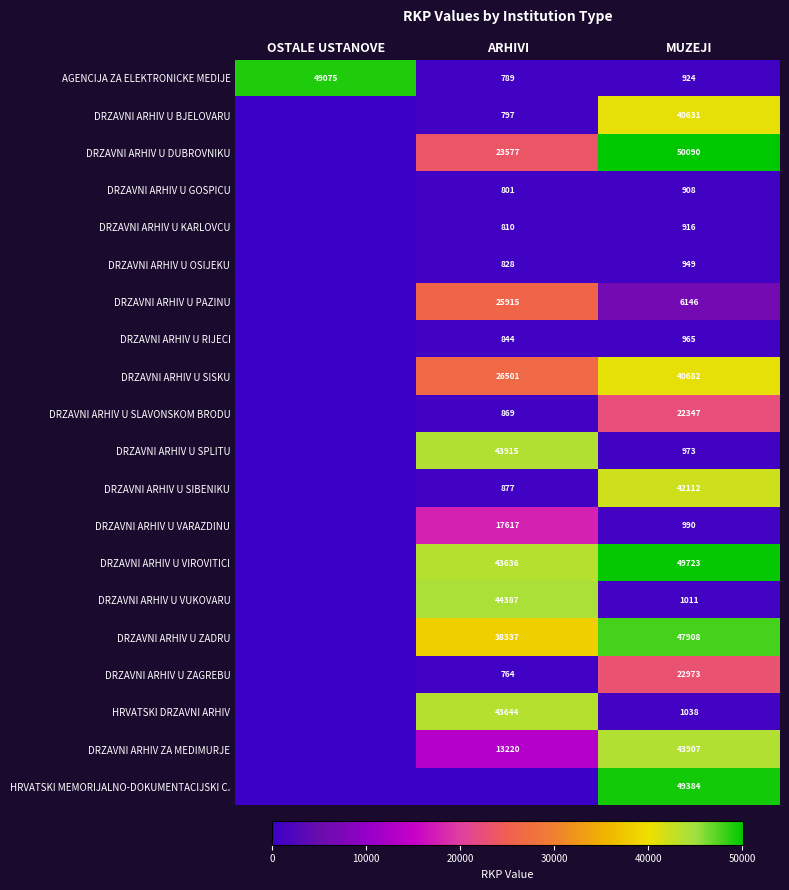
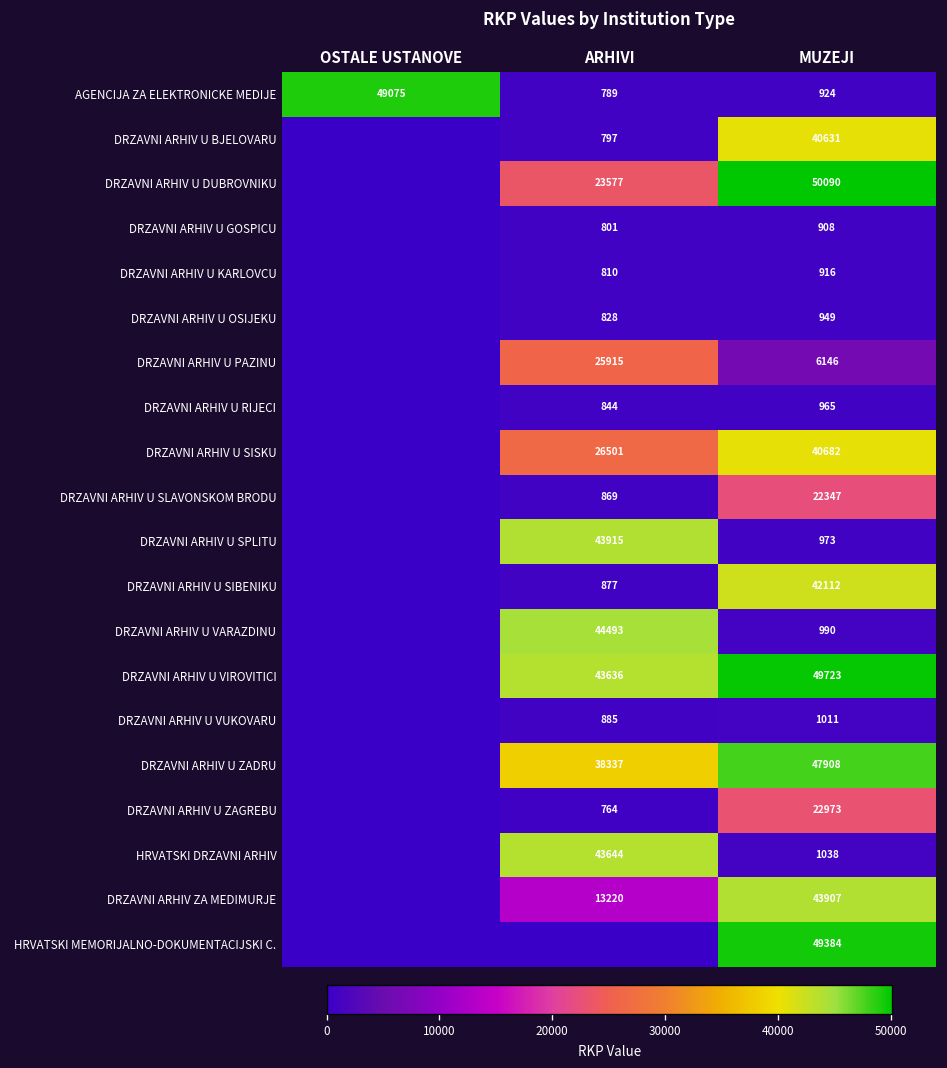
  {
    "AGENCIJA ZA ELEKTRONICKE MEDIJE": {
      "OSTALE USTANOVE": 49075,
      "ARHIVI": 789,
      "MUZEJI": 924
    },
    "DRZAVNI ARHIV U BJELOVARU": {
      "ARHIVI": 797,
      "MUZEJI": 40631
    },
    "DRZAVNI ARHIV U DUBROVNIKU": {
      "ARHIVI": 23577,
      "MUZEJI": 50090
    },
    "DRZAVNI ARHIV U GOSPICU": {
      "ARHIVI": 801,
      "MUZEJI": 908
    },
    "DRZAVNI ARHIV U KARLOVCU": {
      "ARHIVI": 810,
      "MUZEJI": 916
    },
    "DRZAVNI ARHIV U OSIJEKU": {
      "ARHIVI": 828,
      "MUZEJI": 949
    },
    "DRZAVNI ARHIV U PAZINU": {
      "ARHIVI": 25915,
      "MUZEJI": 6146
    },
    "DRZAVNI ARHIV U RIJECI": {
      "ARHIVI": 844,
      "MUZEJI": 965
    },
    "DRZAVNI ARHIV U SISKU": {
      "ARHIVI": 26501,
      "MUZEJI": 40682
    },
    "DRZAVNI ARHIV U SLAVONSKOM BRODU": {
      "ARHIVI": 869,
      "MUZEJI": 22347
    },
    "DRZAVNI ARHIV U SPLITU": {
      "ARHIVI": 43915,
      "MUZEJI": 973
    },
    "DRZAVNI ARHIV U SIBENIKU": {
      "ARHIVI": 877,
      "MUZEJI": 42112
    },
    "DRZAVNI ARHIV U VARAZDINU": {
-     "ARHIVI": 17617,
+     "ARHIVI": 44493,
      "MUZEJI": 990
    },
    "DRZAVNI ARHIV U VIROVITICI": {
      "ARHIVI": 43636,
      "MUZEJI": 49723
    },
    "DRZAVNI ARHIV U VUKOVARU": {
-     "ARHIVI": 44387,
+     "ARHIVI": 885,
      "MUZEJI": 1011
    },
    "DRZAVNI ARHIV U ZADRU": {
      "ARHIVI": 38337,
      "MUZEJI": 47908
    },
    "DRZAVNI ARHIV U ZAGREBU": {
      "ARHIVI": 764,
      "MUZEJI": 22973
    },
    "HRVATSKI DRZAVNI ARHIV": {
      "ARHIVI": 43644,
      "MUZEJI": 1038
    },
    "DRZAVNI ARHIV ZA MEDIMURJE": {
      "ARHIVI": 13220,
      "MUZEJI": 43907
    },
    "HRVATSKI MEMORIJALNO-DOKUMENTACIJSKI C.": {
      "MUZEJI": 49384
    }
  }
